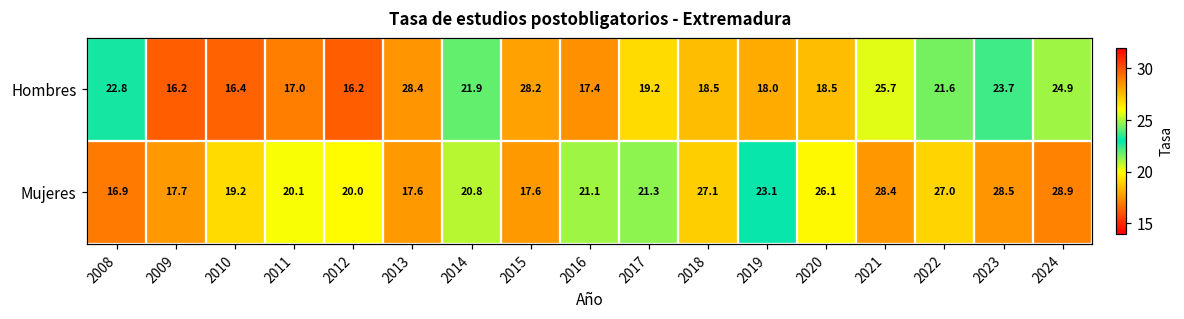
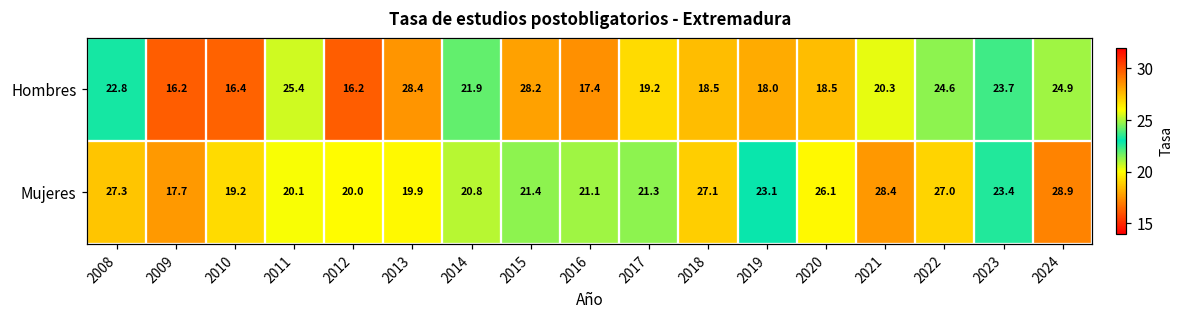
  {
    "Hombres": {
      "2008": 22.8,
      "2009": 16.2,
      "2010": 16.4,
-     "2011": 17.0,
+     "2011": 25.4,
      "2012": 16.2,
      "2013": 28.4,
      "2014": 21.9,
      "2015": 28.2,
      "2016": 17.4,
      "2017": 19.2,
      "2018": 18.5,
      "2019": 18.0,
      "2020": 18.5,
-     "2021": 25.7,
-     "2022": 21.6,
+     "2021": 20.3,
+     "2022": 24.6,
      "2023": 23.7,
      "2024": 24.9
    },
    "Mujeres": {
-     "2008": 16.9,
+     "2008": 27.3,
      "2009": 17.7,
      "2010": 19.2,
      "2011": 20.1,
      "2012": 20.0,
-     "2013": 17.6,
+     "2013": 19.9,
      "2014": 20.8,
-     "2015": 17.6,
+     "2015": 21.4,
      "2016": 21.1,
      "2017": 21.3,
      "2018": 27.1,
      "2019": 23.1,
      "2020": 26.1,
      "2021": 28.4,
      "2022": 27.0,
-     "2023": 28.5,
+     "2023": 23.4,
      "2024": 28.9
    }
  }
